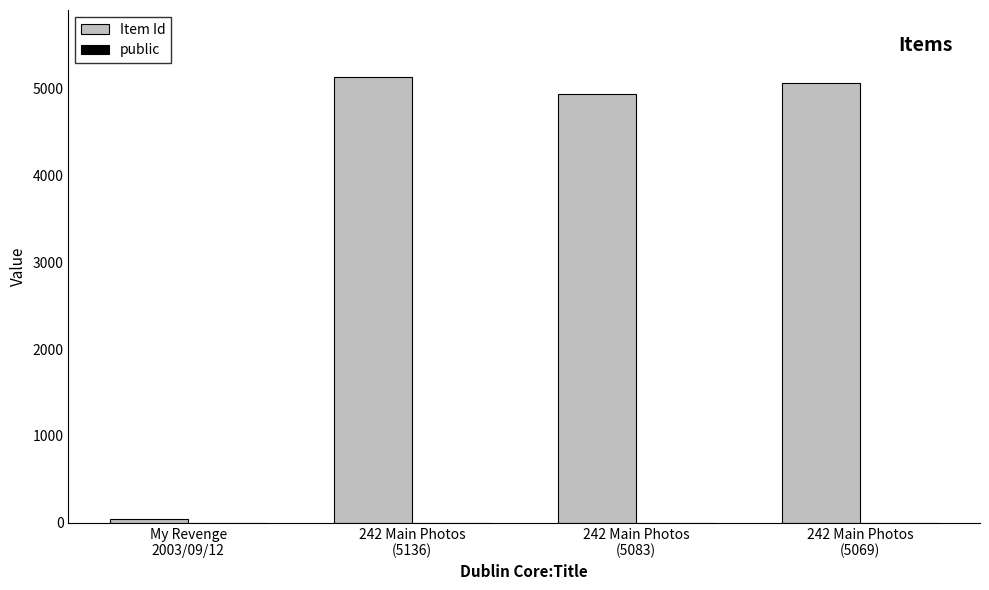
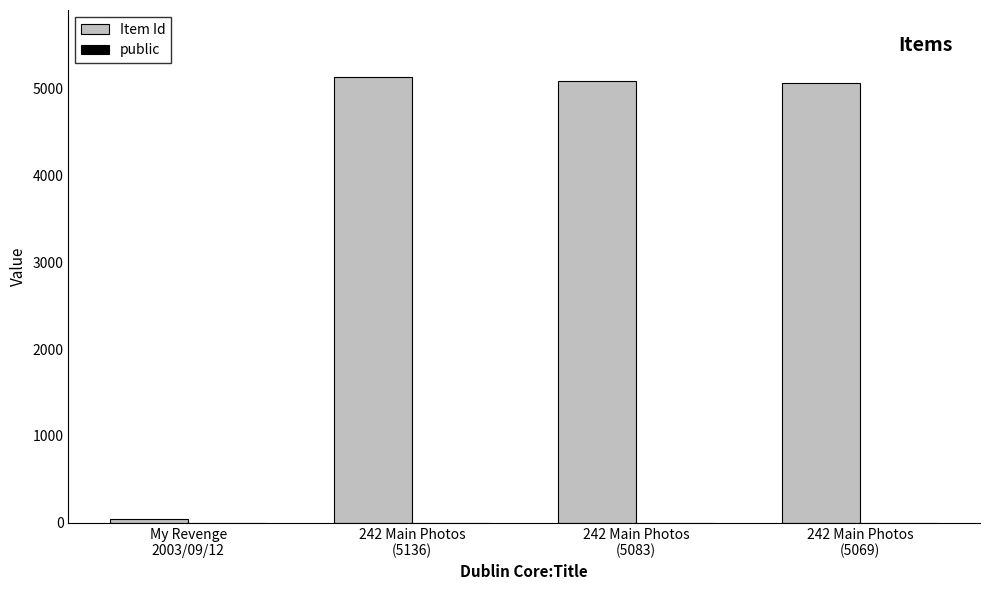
  {
    "Item Id": {
      "My Revenge 2003/09/12": 0,
      "242 Main Photos (5136)": 5100,
-     "242 Main Photos (5083)": 4900,
+     "242 Main Photos (5083)": 5100,
      "242 Main Photos (5069)": 5100
    }
  }
